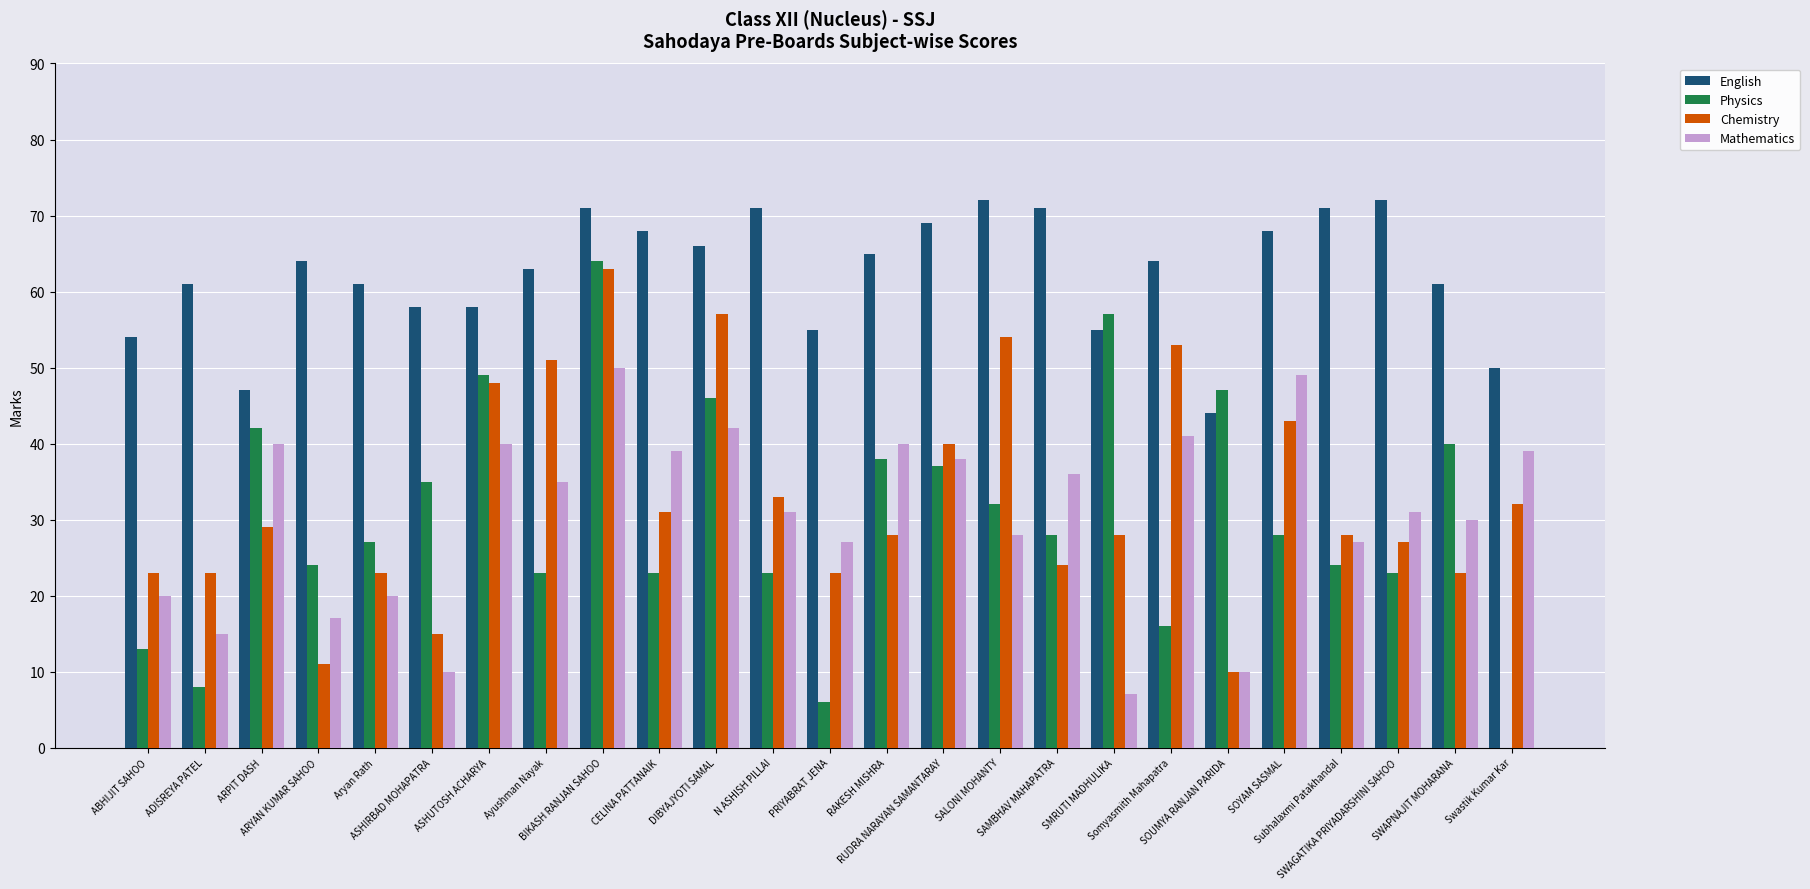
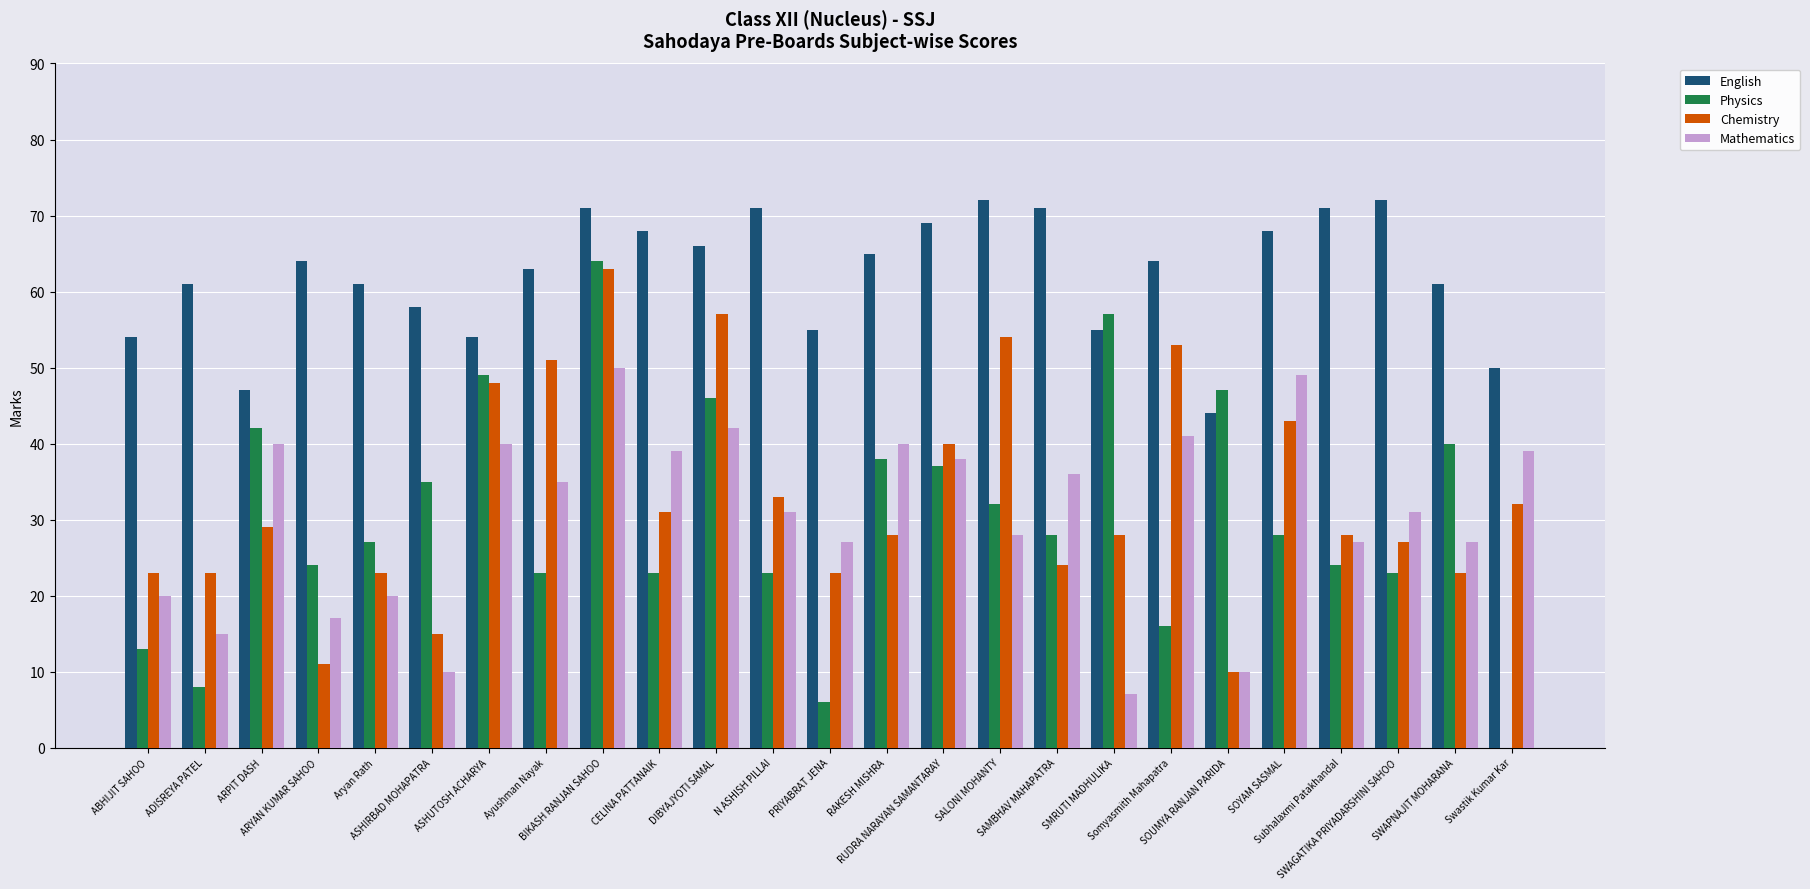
  {
    "English": {
      "ABHIJIT SAHOO": 54,
      "ADISREYA PATEL": 61,
      "ARPIT DASH": 47,
      "ARYAN KUMAR SAHOO": 64,
      "Aryan Rath": 61,
      "ASHIRBAD MOHAPATRA": 58,
-     "ASHUTOSH ACHARYA": 58,
+     "ASHUTOSH ACHARYA": 54,
      "Ayushman Nayak": 63,
      "BIKASH RANJAN SAHOO": 71,
      "CELINA PATTANAIK": 68,
      "DIBYAJYOTI SAMAL": 66,
      "N ASHISH PILLAI": 71,
      "PRIYABRAT JENA": 55,
      "RAKESH MISHRA": 65,
      "RUDRA NARAYAN SAMANTARAY": 69,
      "SALONI MOHANTY": 72,
      "SAMBHAV MAHAPATRA": 71,
      "SMRUTI MADHULIKA": 55,
      "Somyasmith Mahapatra": 64,
      "SOUMYA RANJAN PARIDA": 44,
      "SOYAM SASMAL": 68,
      "Subhalaxmi Patakhandal": 71,
      "SWAGATIKA PRIYADARSHINI SAHOO": 72,
      "SWAPNAJIT MOHARANA": 61,
      "Swastik Kumar Kar": 50
    },
    "Physics": {
      "ABHIJIT SAHOO": 13,
      "ADISREYA PATEL": 8,
      "ARPIT DASH": 42,
      "ARYAN KUMAR SAHOO": 24,
      "Aryan Rath": 27,
      "ASHIRBAD MOHAPATRA": 35,
      "ASHUTOSH ACHARYA": 49,
      "Ayushman Nayak": 23,
      "BIKASH RANJAN SAHOO": 64,
      "CELINA PATTANAIK": 23,
      "DIBYAJYOTI SAMAL": 46,
      "N ASHISH PILLAI": 23,
      "PRIYABRAT JENA": 6,
      "RAKESH MISHRA": 38,
      "RUDRA NARAYAN SAMANTARAY": 37,
      "SALONI MOHANTY": 32,
      "SAMBHAV MAHAPATRA": 28,
      "SMRUTI MADHULIKA": 57,
      "Somyasmith Mahapatra": 16,
      "SOUMYA RANJAN PARIDA": 47,
      "SOYAM SASMAL": 28,
      "Subhalaxmi Patakhandal": 24,
      "SWAGATIKA PRIYADARSHINI SAHOO": 23,
      "SWAPNAJIT MOHARANA": 40,
      "Swastik Kumar Kar": 0
    },
    "Chemistry": {
      "ABHIJIT SAHOO": 23,
      "ADISREYA PATEL": 23,
      "ARPIT DASH": 29,
      "ARYAN KUMAR SAHOO": 11,
      "Aryan Rath": 23,
      "ASHIRBAD MOHAPATRA": 15,
      "ASHUTOSH ACHARYA": 48,
      "Ayushman Nayak": 51,
      "BIKASH RANJAN SAHOO": 63,
      "CELINA PATTANAIK": 31,
      "DIBYAJYOTI SAMAL": 57,
      "N ASHISH PILLAI": 33,
      "PRIYABRAT JENA": 23,
      "RAKESH MISHRA": 28,
      "RUDRA NARAYAN SAMANTARAY": 40,
      "SALONI MOHANTY": 54,
      "SAMBHAV MAHAPATRA": 24,
      "SMRUTI MADHULIKA": 28,
      "Somyasmith Mahapatra": 53,
      "SOUMYA RANJAN PARIDA": 10,
      "SOYAM SASMAL": 43,
      "Subhalaxmi Patakhandal": 28,
      "SWAGATIKA PRIYADARSHINI SAHOO": 27,
      "SWAPNAJIT MOHARANA": 23,
      "Swastik Kumar Kar": 32
    },
    "Mathematics": {
      "ABHIJIT SAHOO": 20,
      "ADISREYA PATEL": 15,
      "ARPIT DASH": 40,
      "ARYAN KUMAR SAHOO": 17,
      "Aryan Rath": 20,
      "ASHIRBAD MOHAPATRA": 10,
      "ASHUTOSH ACHARYA": 40,
      "Ayushman Nayak": 35,
      "BIKASH RANJAN SAHOO": 50,
      "CELINA PATTANAIK": 39,
      "DIBYAJYOTI SAMAL": 42,
      "N ASHISH PILLAI": 31,
      "PRIYABRAT JENA": 27,
      "RAKESH MISHRA": 40,
      "RUDRA NARAYAN SAMANTARAY": 38,
      "SALONI MOHANTY": 28,
      "SAMBHAV MAHAPATRA": 36,
      "SMRUTI MADHULIKA": 7,
      "Somyasmith Mahapatra": 41,
      "SOUMYA RANJAN PARIDA": 10,
      "SOYAM SASMAL": 49,
      "Subhalaxmi Patakhandal": 27,
      "SWAGATIKA PRIYADARSHINI SAHOO": 31,
-     "SWAPNAJIT MOHARANA": 30,
+     "SWAPNAJIT MOHARANA": 27,
      "Swastik Kumar Kar": 39
    }
  }
